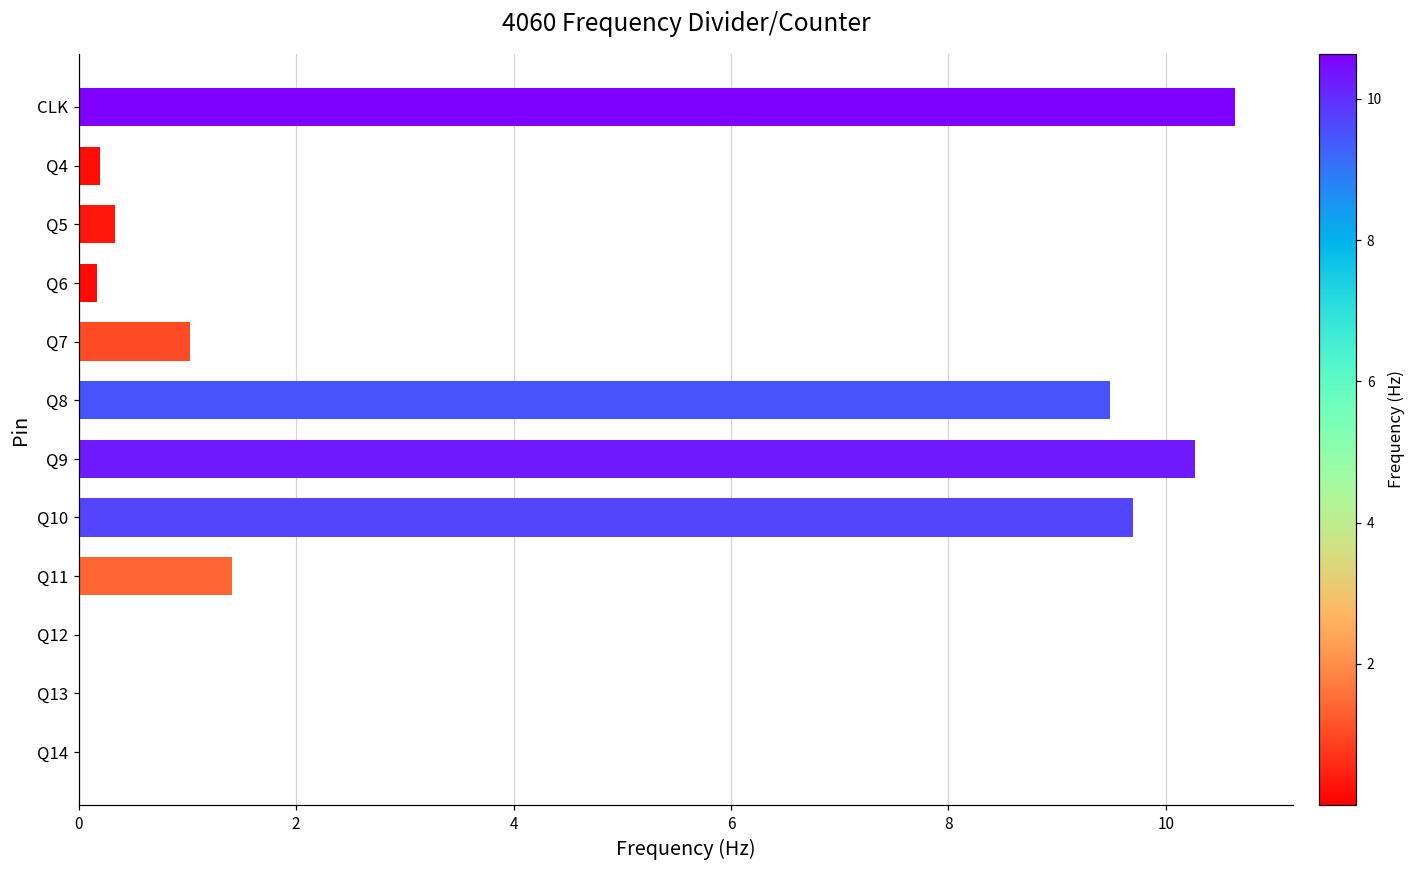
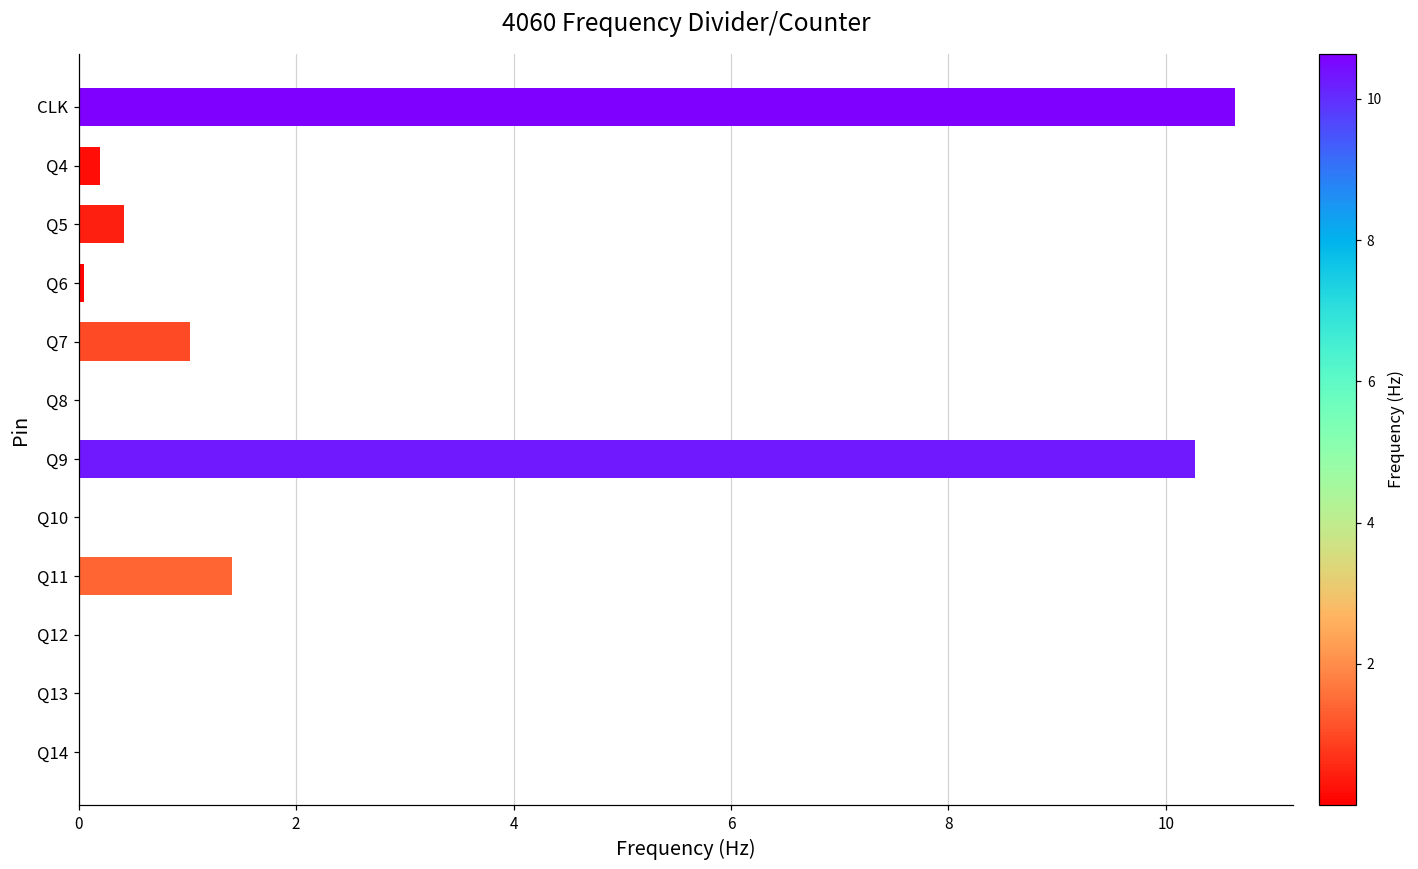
  {
    "CLK": 10.6,
    "Q4": 0.2,
-   "Q5": 0.3,
-   "Q6": 0.2,
+   "Q5": 0.4,
+   "Q6": 0.0,
    "Q7": 1.0,
-   "Q8": 9.5,
+   "Q8": 0.0,
    "Q9": 10.3,
-   "Q10": 9.7,
+   "Q10": 0.0,
    "Q11": 1.4
  }
